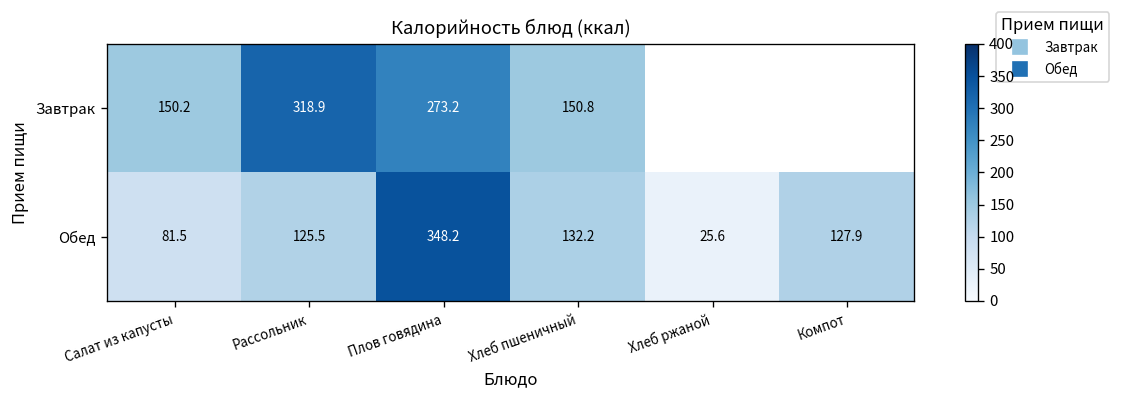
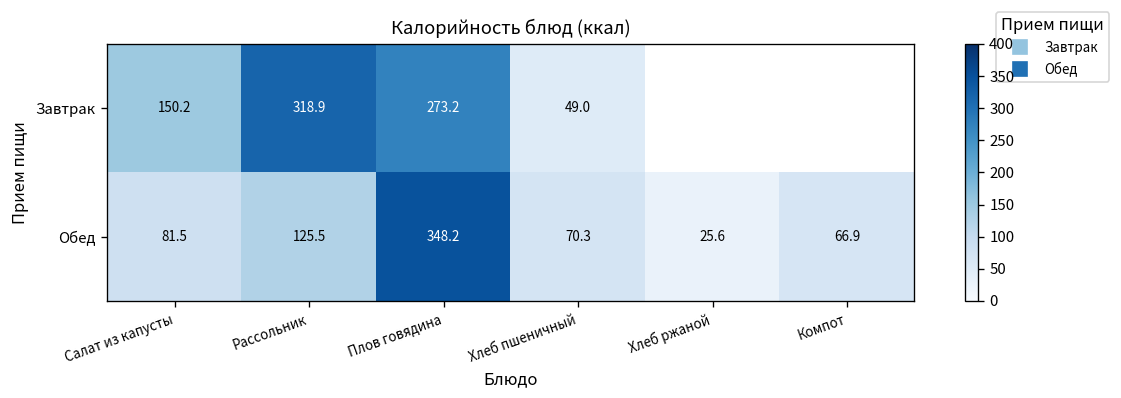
  {
    "Завтрак": {
      "Салат из капусты": 150.2,
      "Рассольник": 318.9,
      "Плов говядина": 273.2,
-     "Хлеб пшеничный": 150.8
+     "Хлеб пшеничный": 49.0
    },
    "Обед": {
      "Салат из капусты": 81.5,
      "Рассольник": 125.5,
      "Плов говядина": 348.2,
-     "Хлеб пшеничный": 132.2,
+     "Хлеб пшеничный": 70.3,
      "Хлеб ржаной": 25.6,
-     "Компот": 127.9
+     "Компот": 66.9
    }
  }
